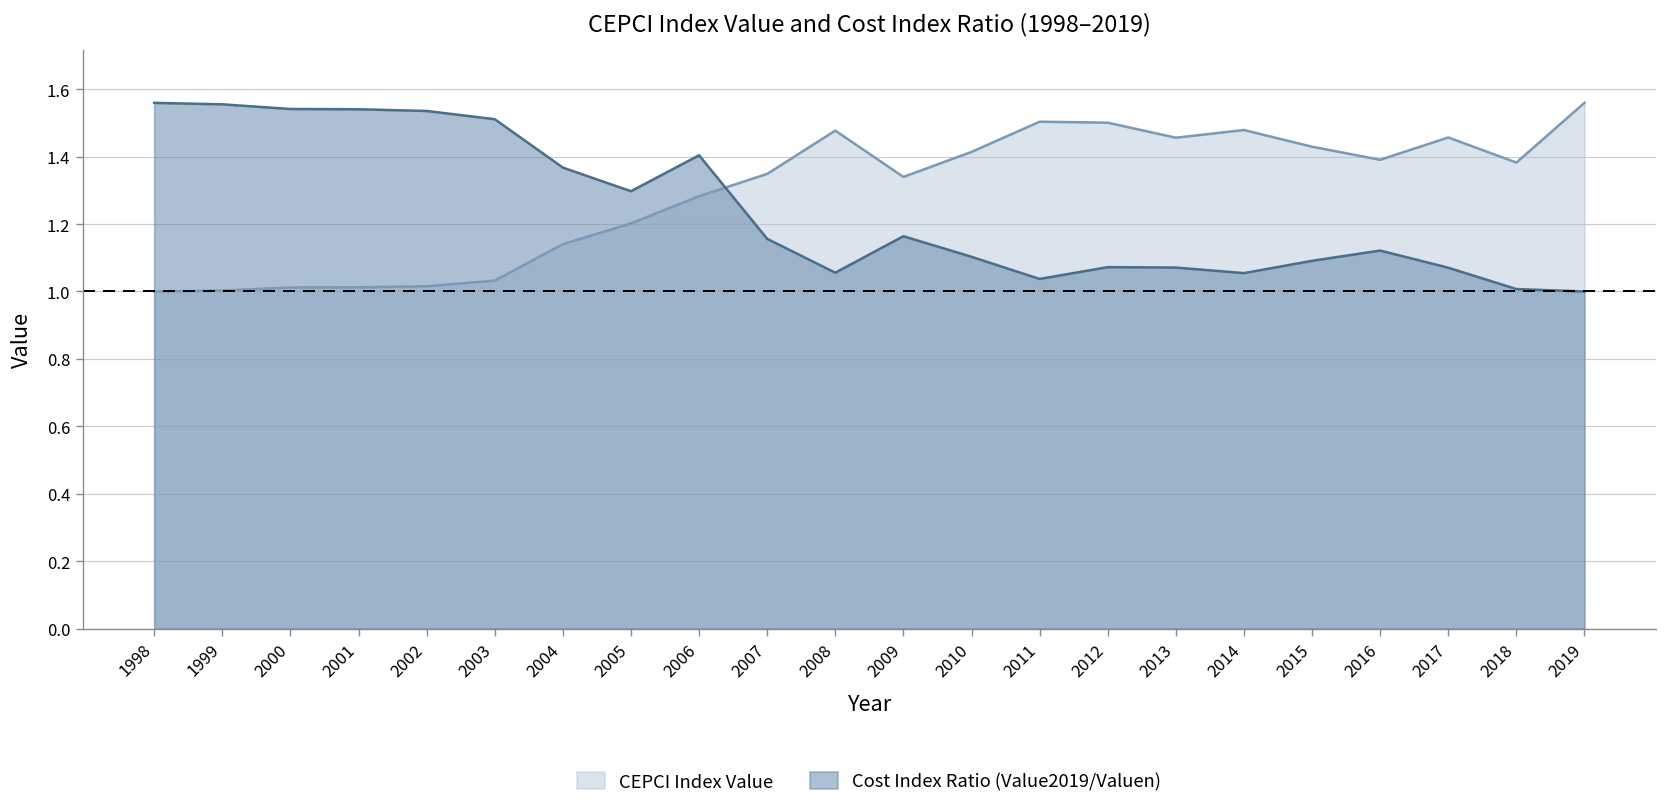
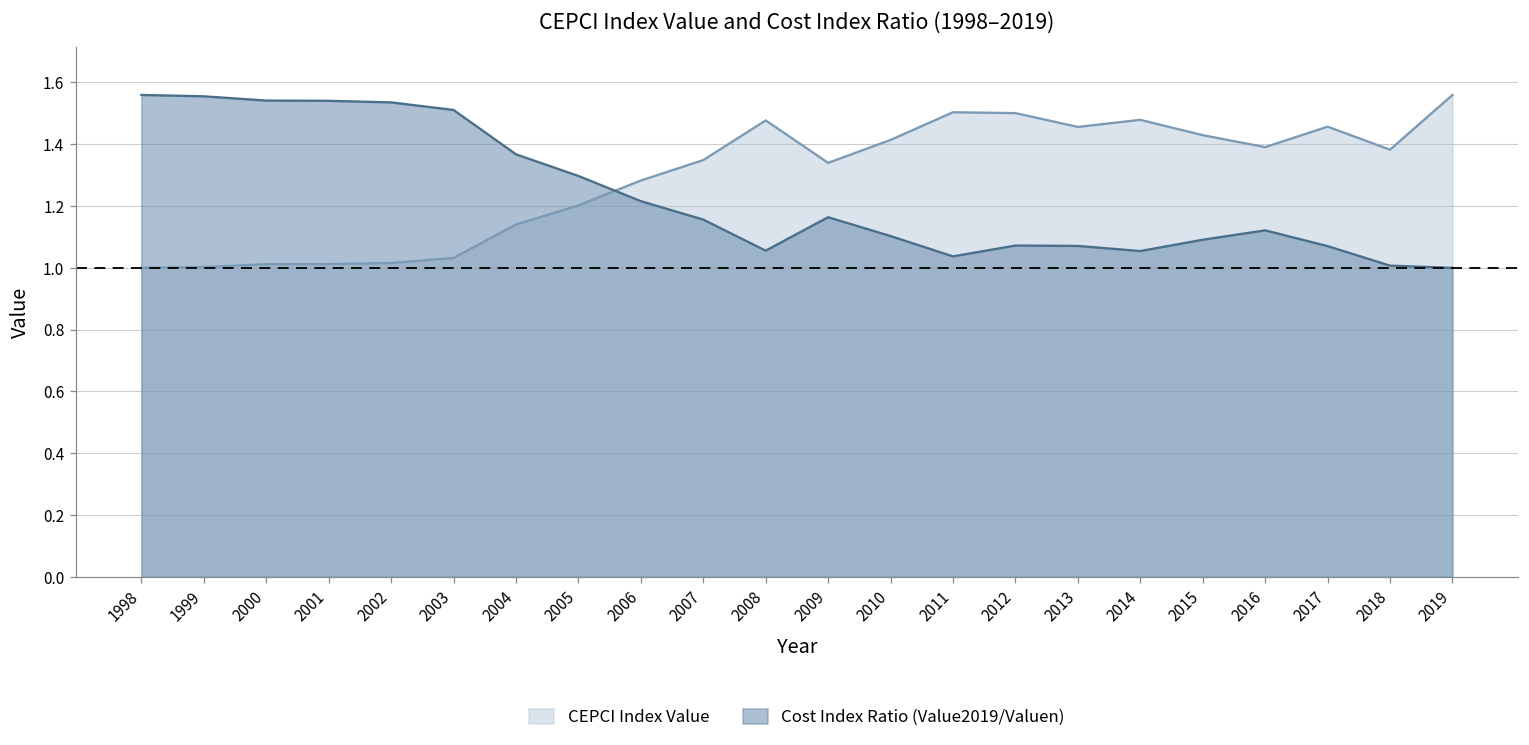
  {
    "CEPCI Index Value": {
      "1998": 1.00,
      "1999": 1.00,
      "2000": 1.01,
      "2001": 1.01,
      "2002": 1.02,
      "2003": 1.03,
      "2004": 1.14,
      "2005": 1.20,
      "2006": 1.28,
      "2007": 1.35,
      "2008": 1.48,
      "2009": 1.34,
      "2010": 1.41,
      "2011": 1.50,
      "2012": 1.50,
      "2013": 1.46,
      "2014": 1.48,
      "2015": 1.43,
      "2016": 1.39,
      "2017": 1.46,
      "2018": 1.38,
      "2019": 1.56
    },
    "Cost Index Ratio (Value2019/Valuen)": {
      "1998": 1.56,
      "1999": 1.56,
      "2000": 1.54,
      "2001": 1.54,
      "2002": 1.54,
      "2003": 1.51,
      "2004": 1.37,
      "2005": 1.30,
-     "2006": 1.40,
+     "2006": 1.22,
      "2007": 1.16,
      "2008": 1.06,
      "2009": 1.16,
      "2010": 1.10,
      "2011": 1.04,
      "2012": 1.07,
      "2013": 1.07,
      "2014": 1.05,
      "2015": 1.09,
      "2016": 1.12,
      "2017": 1.07,
      "2018": 1.01,
      "2019": 1.00
    }
  }
